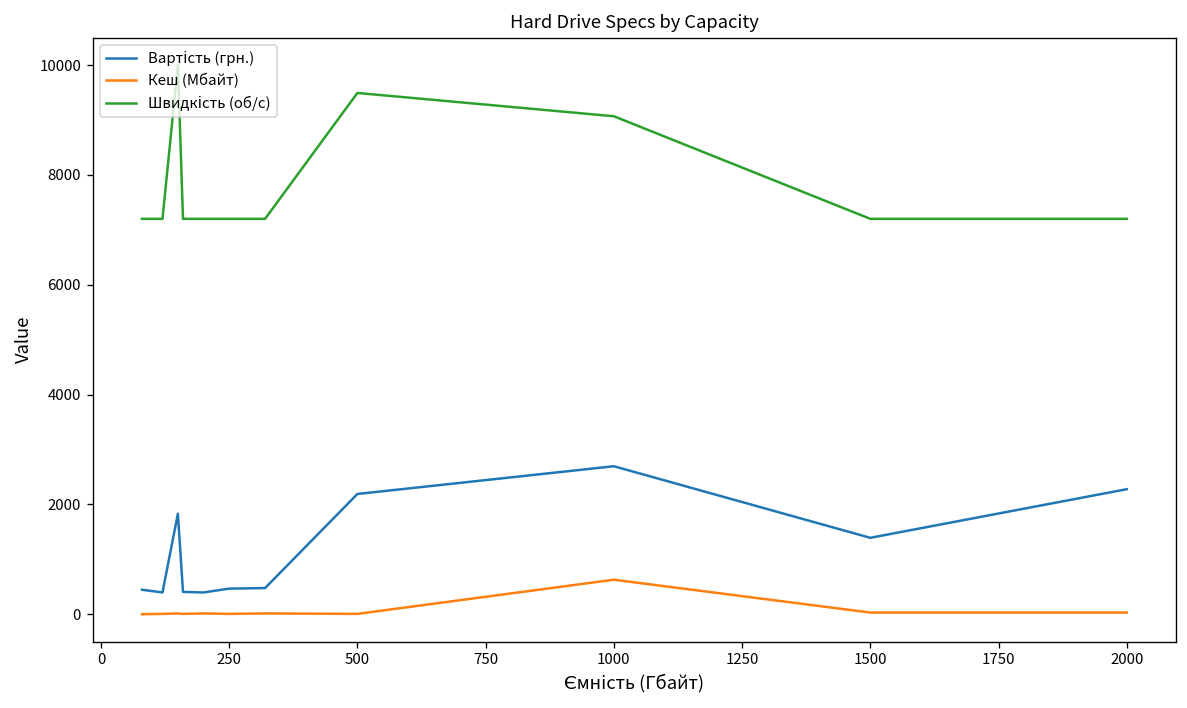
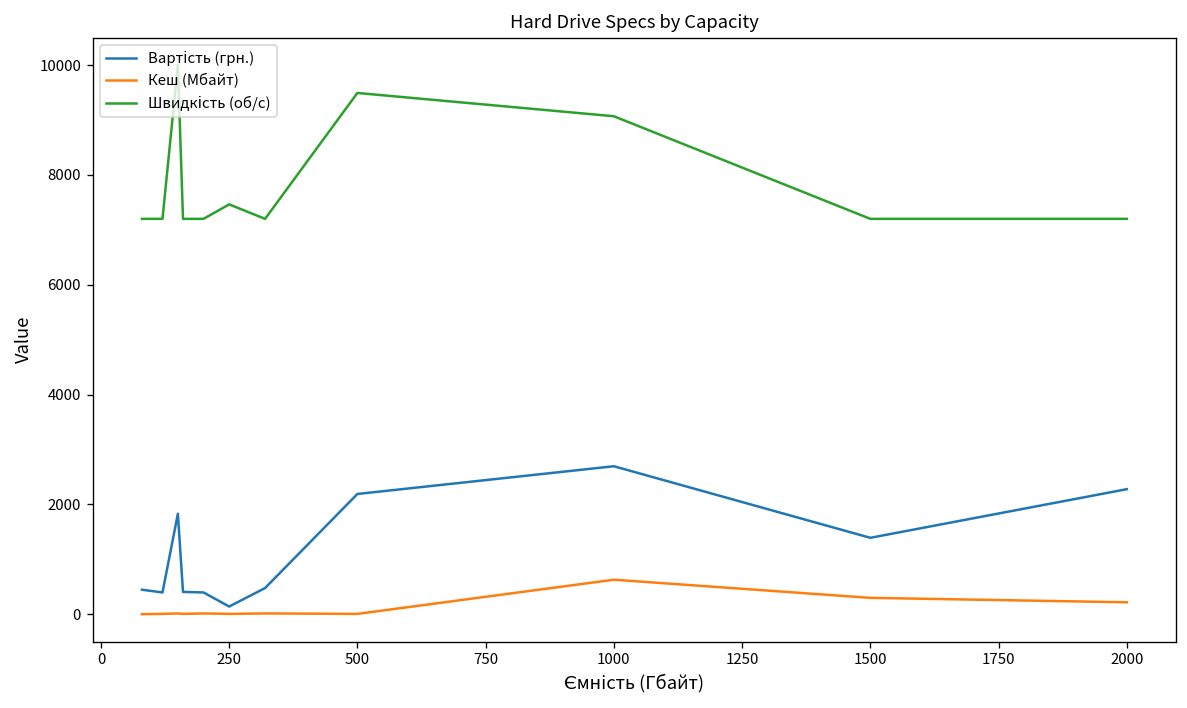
  {
    "Вартість (грн.)": {
-     "250": 500,
+     "250": 100,
      "500": 2200,
      "1000": 2700,
      "1500": 1400,
      "2000": 2300
    },
    "Кеш (Мбайт)": {
      "250": 0,
      "500": 0,
      "1000": 600,
-     "1500": 0,
-     "2000": 0
+     "1500": 300,
+     "2000": 200
    },
    "Швидкість (об/с)": {
-     "250": 7200,
+     "250": 7500,
      "500": 9500,
      "1000": 9100,
      "1500": 7200,
      "2000": 7200
    }
  }
